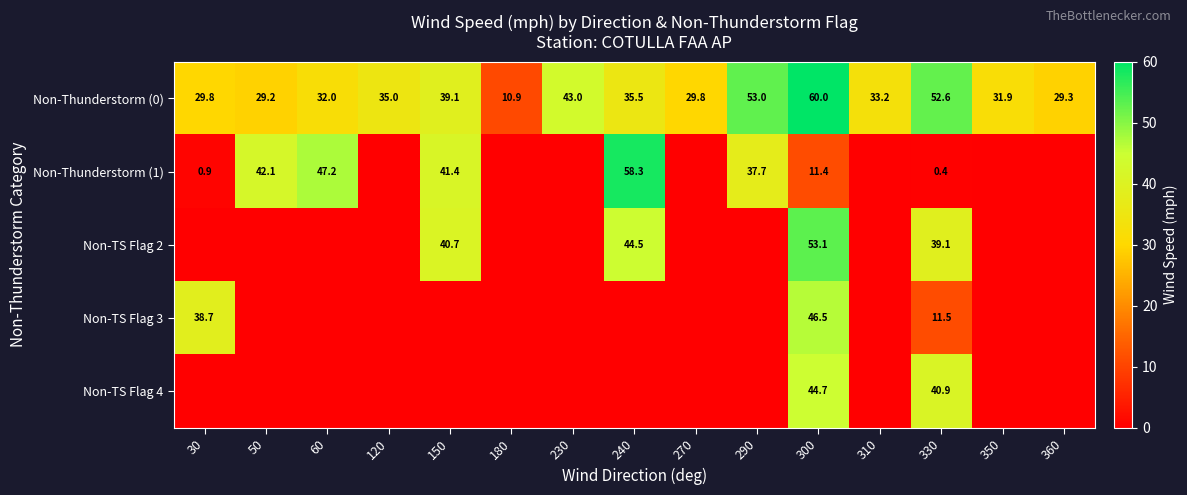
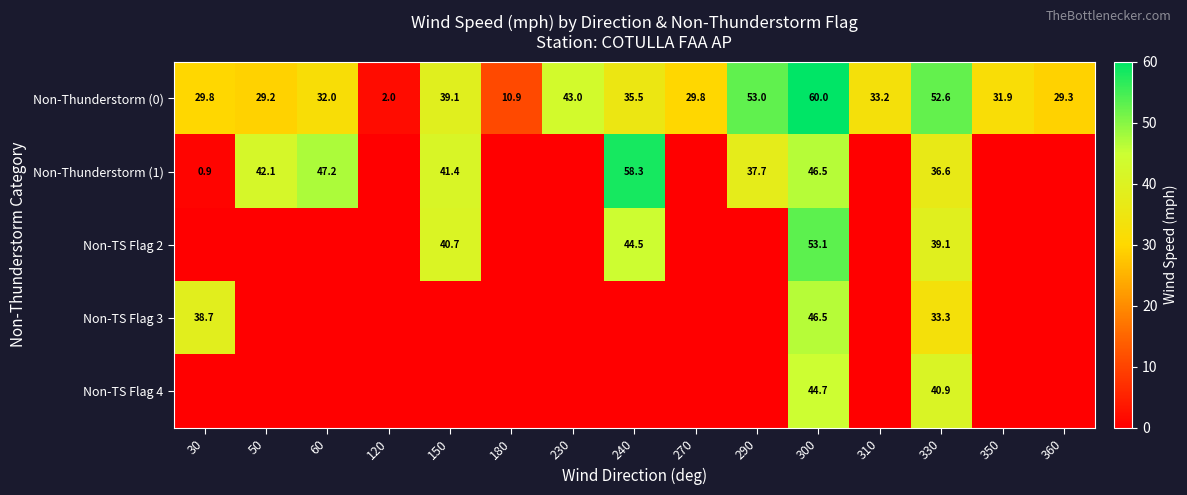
  {
    "Non-Thunderstorm (0)": {
      "30": 29.8,
      "50": 29.2,
      "60": 32.0,
-     "120": 35.0,
+     "120": 2.0,
      "150": 39.1,
      "180": 10.9,
      "230": 43.0,
      "240": 35.5,
      "270": 29.8,
      "290": 53.0,
      "300": 60.0,
      "310": 33.2,
      "330": 52.6,
      "350": 31.9,
      "360": 29.3
    },
    "Non-Thunderstorm (1)": {
      "30": 0.9,
      "50": 42.1,
      "60": 47.2,
      "150": 41.4,
      "240": 58.3,
      "290": 37.7,
-     "300": 11.4,
-     "330": 0.4
+     "300": 46.5,
+     "330": 36.6
    },
    "Non-TS Flag 2": {
      "150": 40.7,
      "240": 44.5,
      "300": 53.1,
      "330": 39.1
    },
    "Non-TS Flag 3": {
      "30": 38.7,
      "300": 46.5,
-     "330": 11.5
+     "330": 33.3
    },
    "Non-TS Flag 4": {
      "300": 44.7,
      "330": 40.9
    }
  }
